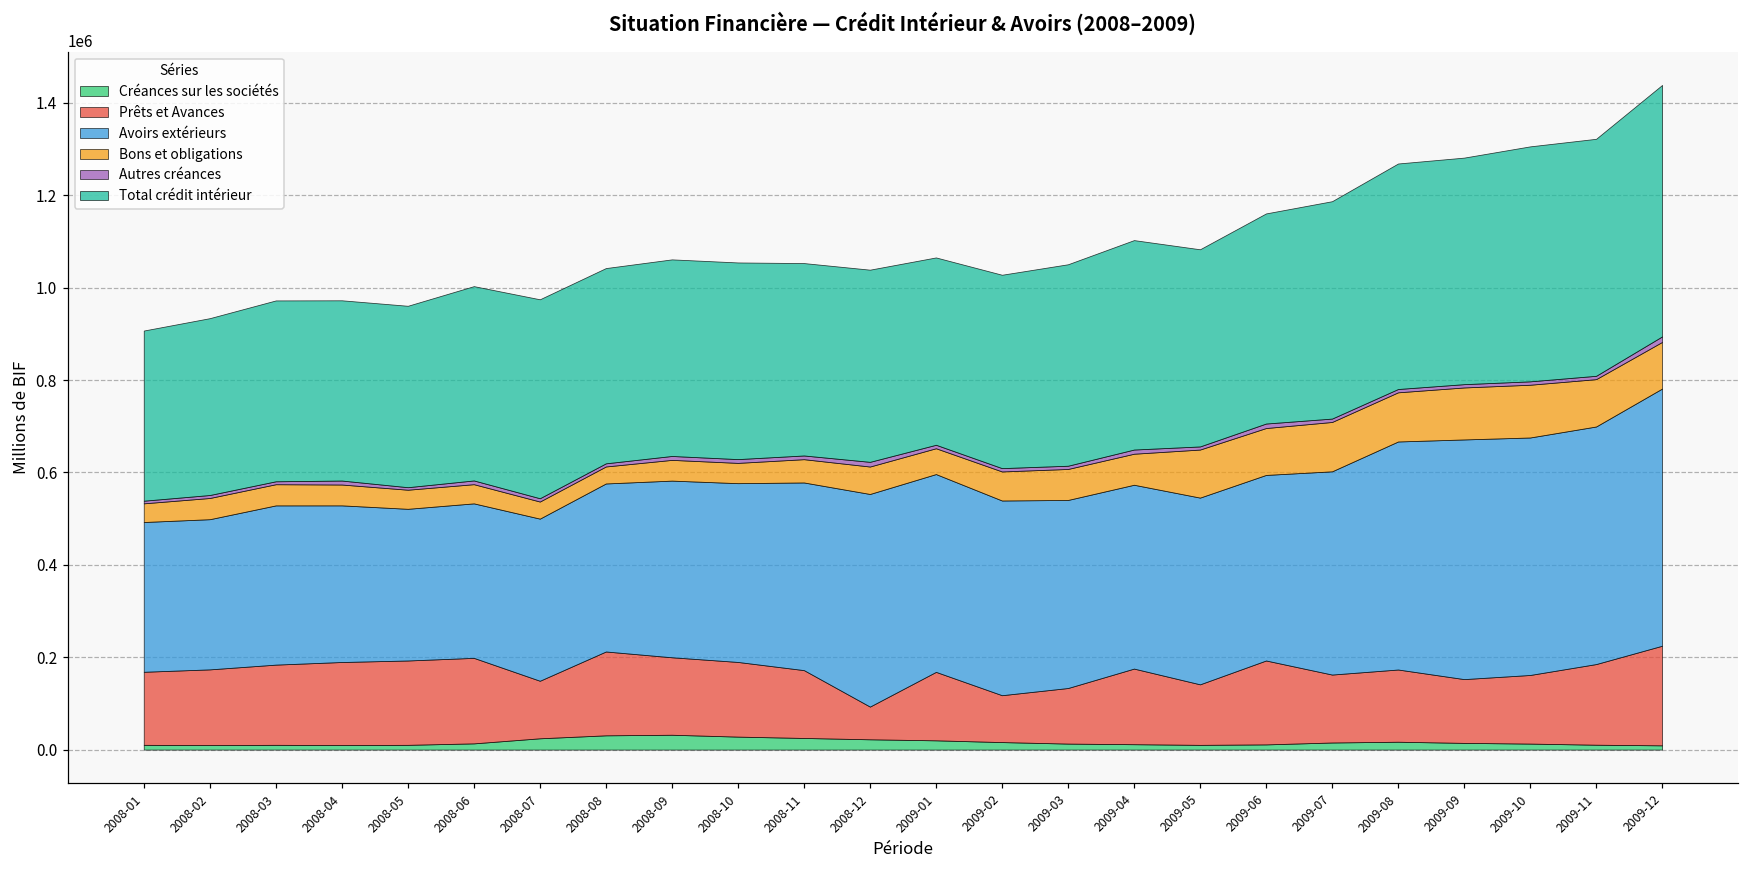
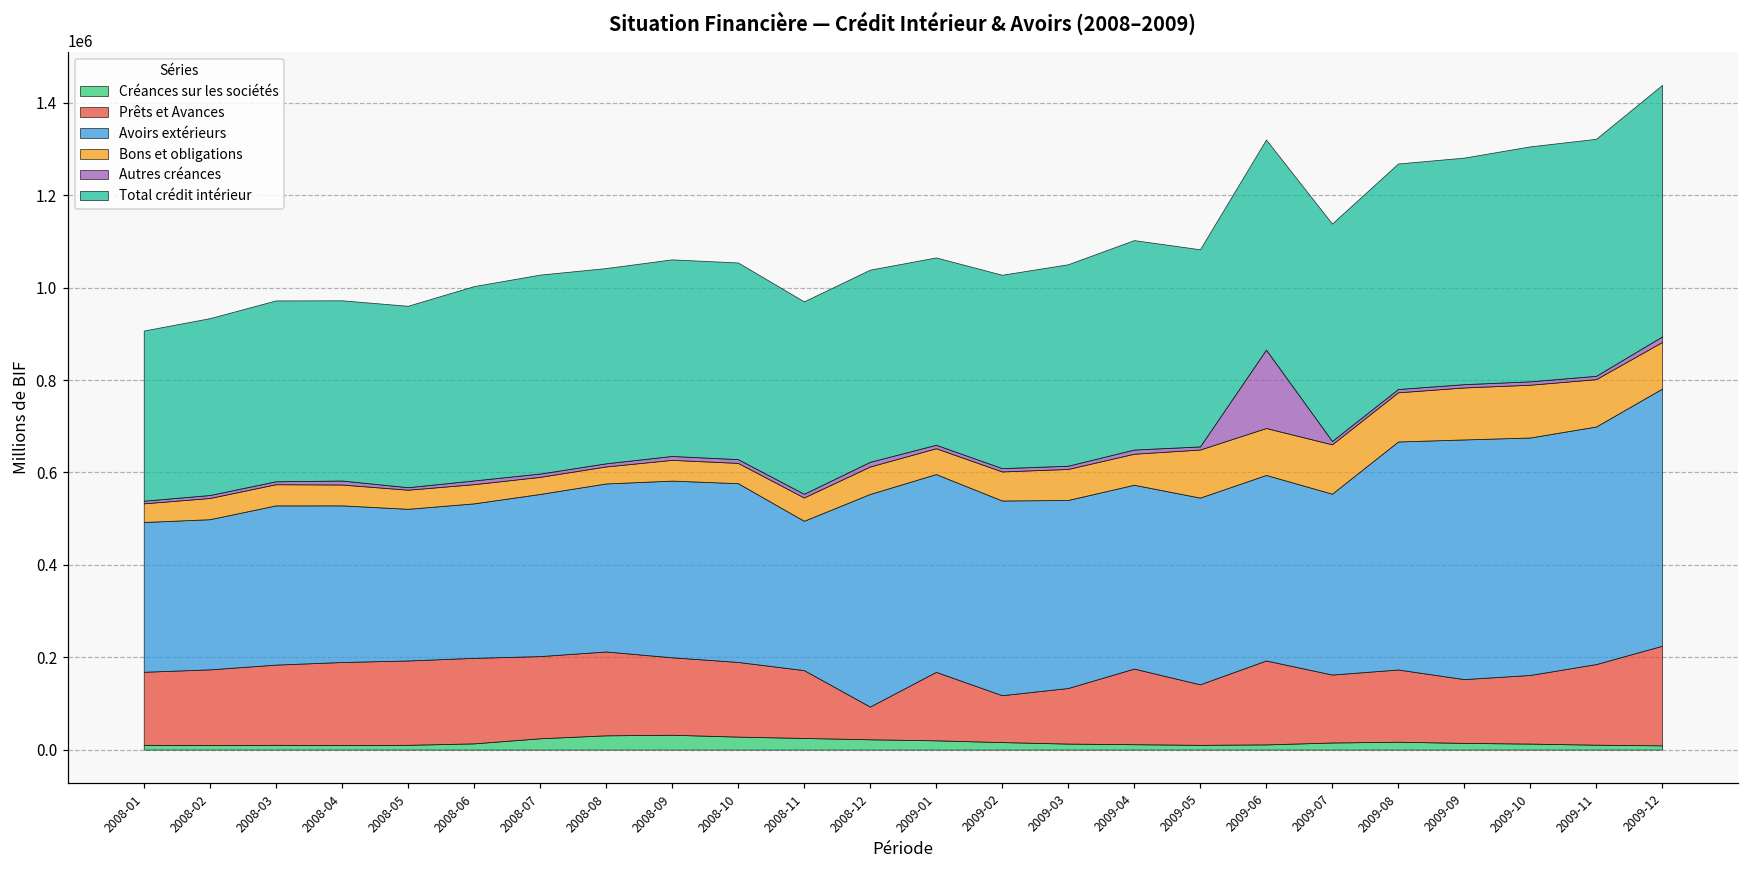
  {
    "Prêts et Avances": {
      "2008-01": 160000,
      "2008-02": 160000,
      "2008-03": 170000,
      "2008-04": 180000,
      "2008-05": 180000,
      "2008-06": 190000,
-     "2008-07": 120000,
+     "2008-07": 180000,
      "2008-08": 180000,
      "2008-09": 170000,
      "2008-10": 160000,
      "2008-11": 150000,
      "2008-12": 70000,
      "2009-01": 150000,
      "2009-02": 100000,
      "2009-03": 120000,
      "2009-04": 160000,
      "2009-05": 130000,
      "2009-06": 180000,
      "2009-07": 150000,
      "2009-08": 160000,
      "2009-09": 140000,
      "2009-10": 150000,
      "2009-11": 170000,
      "2009-12": 220000
    },
    "Avoirs extérieurs": {
      "2008-01": 320000,
      "2008-02": 330000,
      "2008-03": 340000,
      "2008-04": 340000,
      "2008-05": 330000,
      "2008-06": 330000,
      "2008-07": 350000,
      "2008-08": 360000,
      "2008-09": 380000,
      "2008-10": 390000,
-     "2008-11": 410000,
+     "2008-11": 320000,
      "2008-12": 460000,
      "2009-01": 430000,
      "2009-02": 420000,
      "2009-03": 410000,
      "2009-04": 400000,
      "2009-05": 400000,
      "2009-06": 400000,
-     "2009-07": 440000,
+     "2009-07": 390000,
      "2009-08": 490000,
      "2009-09": 520000,
      "2009-10": 510000,
      "2009-11": 510000,
      "2009-12": 560000
    },
    "Bons et obligations": {
      "2008-02": 50000,
      "2008-03": 50000,
      "2008-04": 50000,
      "2008-06": 40000,
      "2008-07": 40000,
      "2008-08": 40000,
      "2008-09": 40000,
      "2008-10": 40000,
      "2008-11": 50000,
      "2008-12": 60000,
      "2009-01": 60000,
      "2009-02": 60000,
      "2009-03": 70000,
      "2009-04": 70000,
      "2009-05": 100000,
      "2009-06": 100000,
      "2009-07": 110000,
      "2009-08": 110000,
      "2009-09": 110000,
      "2009-10": 110000,
      "2009-11": 100000,
      "2009-12": 100000
    },
    "Autres créances": {
      "2008-02": 10000,
      "2008-03": 10000,
      "2008-04": 10000,
      "2008-06": 10000,
      "2008-07": 10000,
      "2008-08": 10000,
      "2008-09": 10000,
      "2008-10": 10000,
      "2008-11": 10000,
      "2008-12": 10000,
      "2009-01": 10000,
      "2009-02": 10000,
      "2009-03": 10000,
      "2009-04": 10000,
      "2009-05": 10000,
-     "2009-06": 10000,
+     "2009-06": 170000,
      "2009-07": 10000,
      "2009-08": 10000,
      "2009-09": 10000,
      "2009-10": 10000,
      "2009-11": 10000,
      "2009-12": 10000
    }
  }
